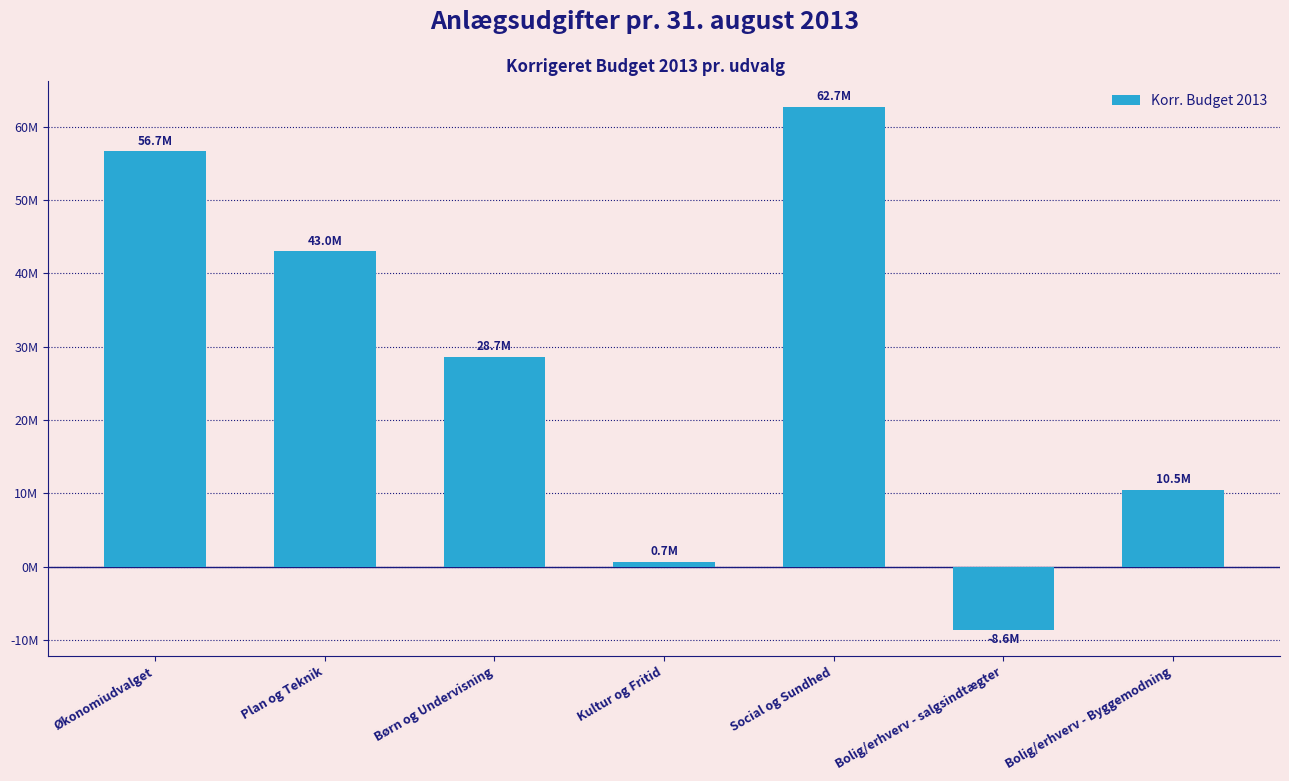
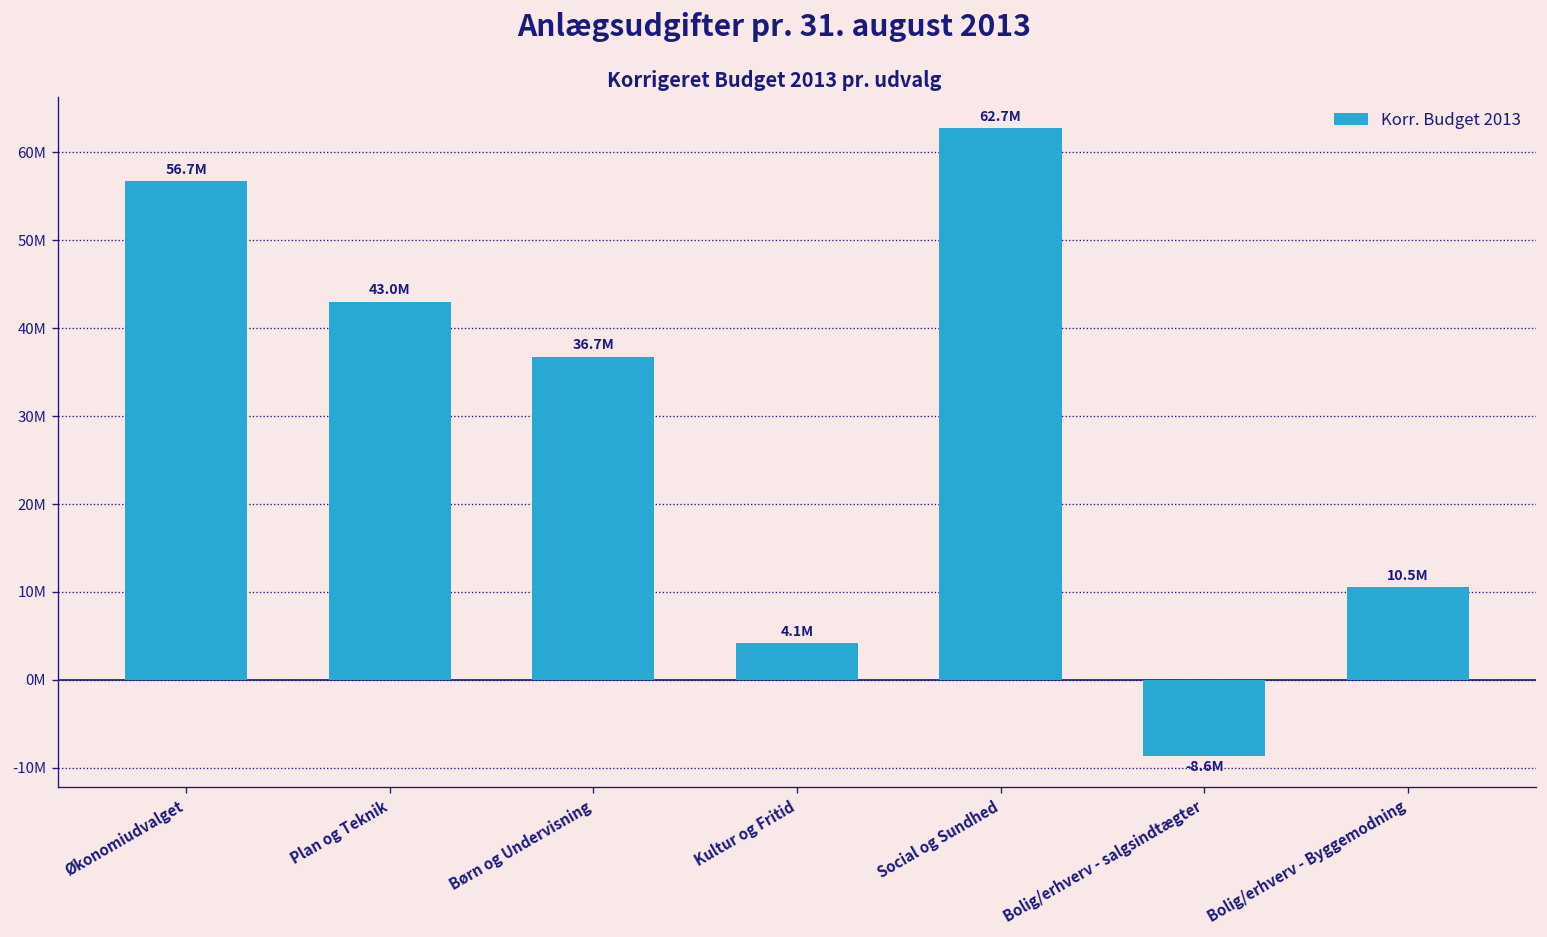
  {
    "Økonomiudvalget": "56.7M",
    "Plan og Teknik": "43.0M",
-   "Børn og Undervisning": "28.7M",
-   "Kultur og Fritid": "0.7M",
+   "Børn og Undervisning": "36.7M",
+   "Kultur og Fritid": "4.1M",
    "Social og Sundhed": "62.7M",
    "Bolig/erhverv - salgsindtægter": "-8.6M",
    "Bolig/erhverv - Byggemodning": "10.5M"
  }
